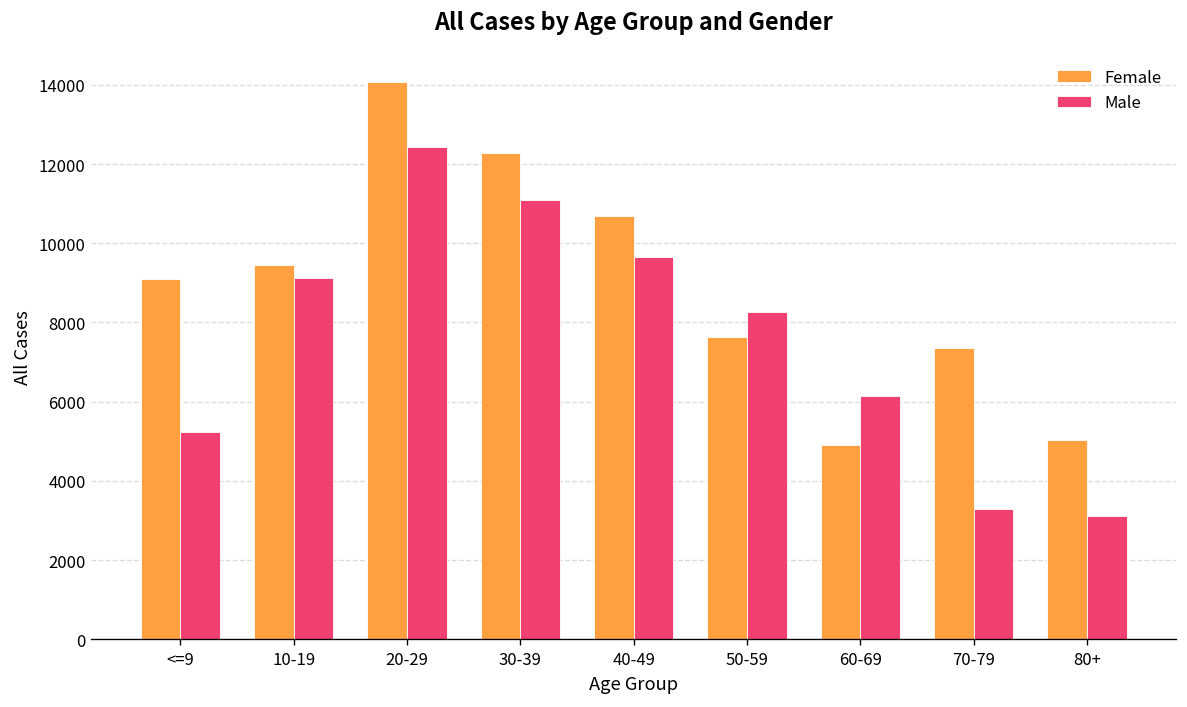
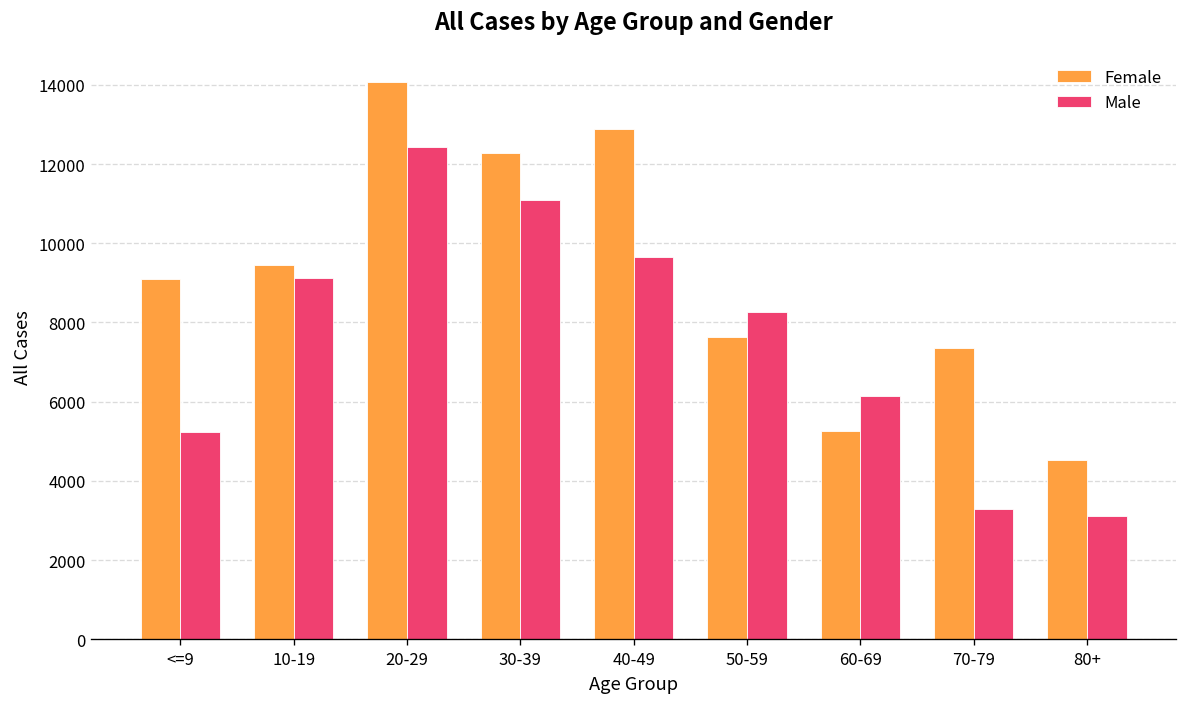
  {
    "Female": {
      "<=9": 9100,
      "10-19": 9500,
      "20-29": 14100,
      "30-39": 12300,
-     "40-49": 10700,
+     "40-49": 12900,
      "50-59": 7600,
-     "60-69": 4900,
+     "60-69": 5300,
      "70-79": 7400,
-     "80+": 5000
+     "80+": 4500
    },
    "Male": {
      "<=9": 5200,
      "10-19": 9100,
      "20-29": 12400,
      "30-39": 11100,
      "40-49": 9700,
      "50-59": 8300,
      "60-69": 6200,
      "70-79": 3300,
      "80+": 3100
    }
  }
